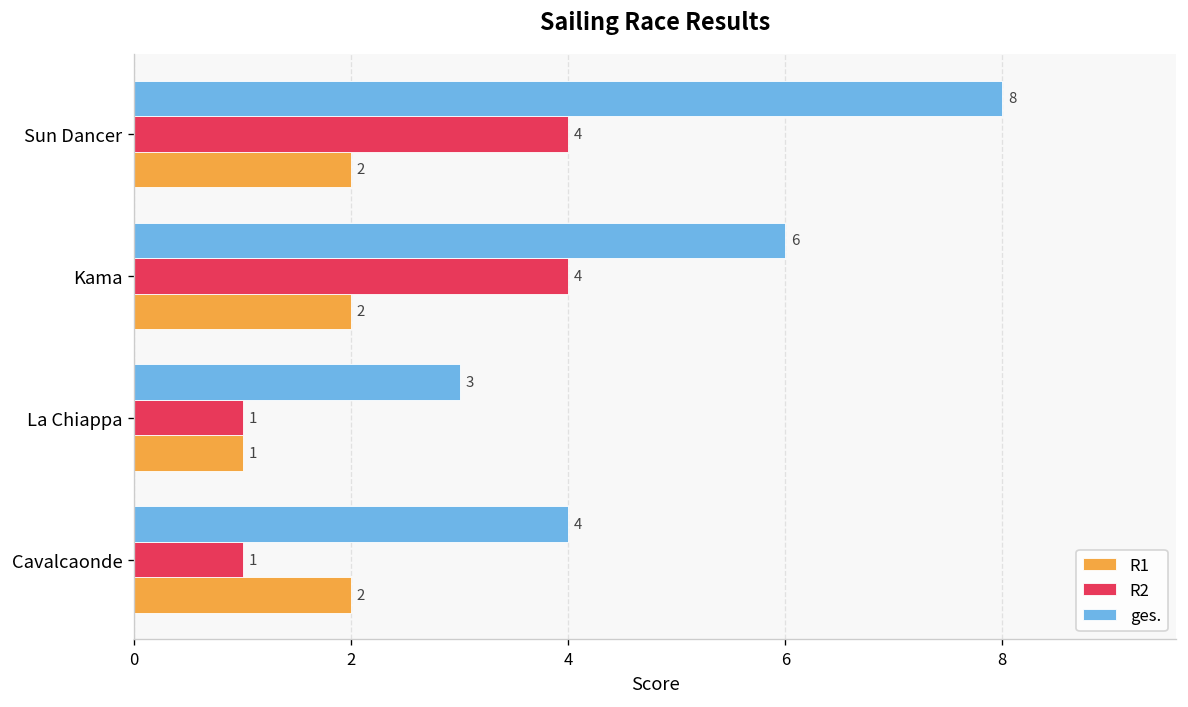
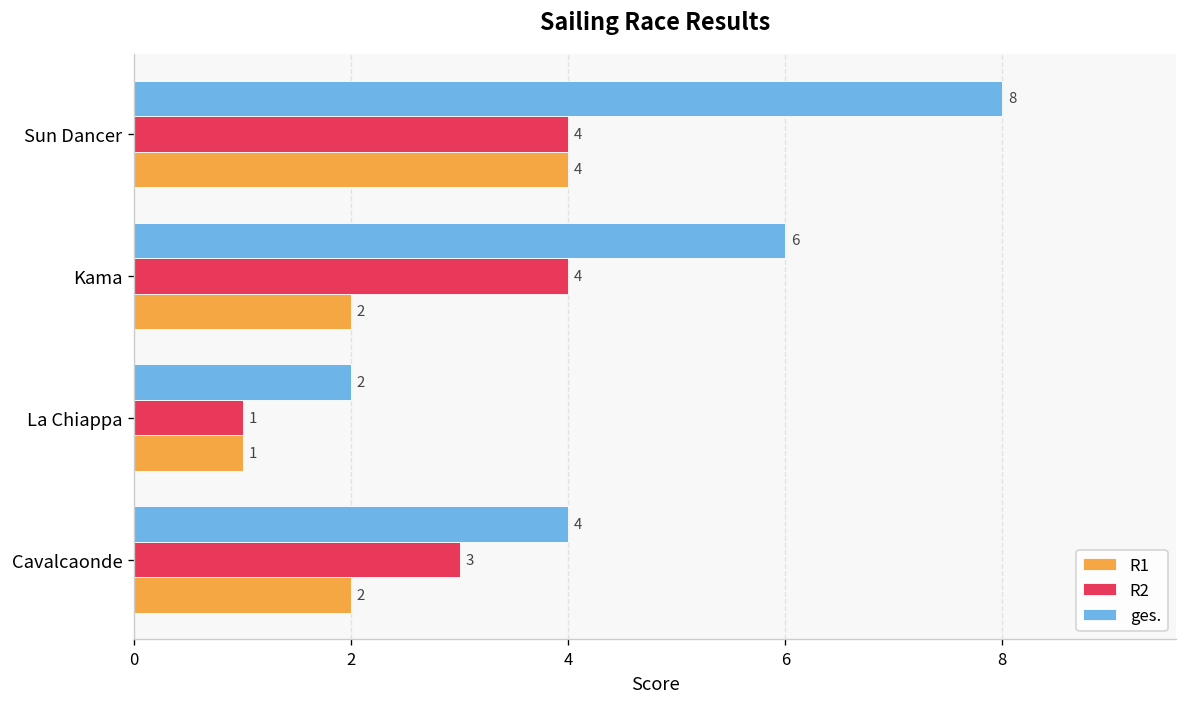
  {
    "R1": {
-     "Sun Dancer": 2,
+     "Sun Dancer": 4,
      "Kama": 2,
      "La Chiappa": 1,
      "Cavalcaonde": 2
    },
    "R2": {
      "Sun Dancer": 4,
      "Kama": 4,
      "La Chiappa": 1,
-     "Cavalcaonde": 1
+     "Cavalcaonde": 3
    },
    "ges.": {
      "Sun Dancer": 8,
      "Kama": 6,
-     "La Chiappa": 3,
+     "La Chiappa": 2,
      "Cavalcaonde": 4
    }
  }
